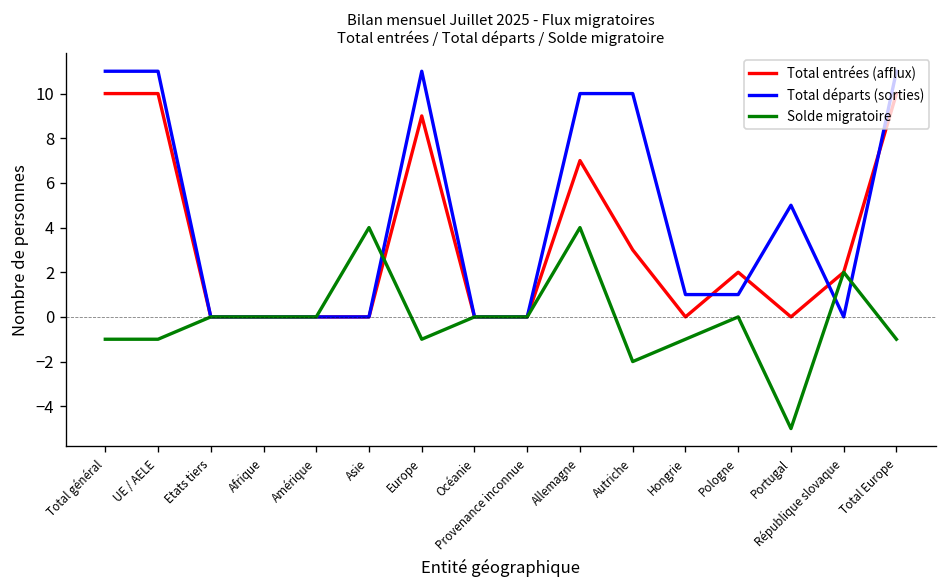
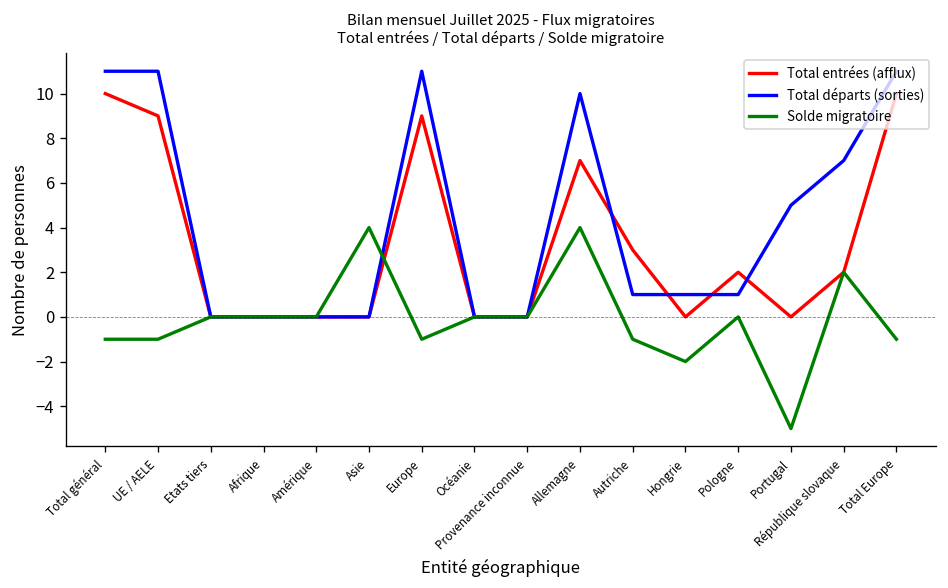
  {
    "Total entrées (afflux)": {
      "Total général": 10,
-     "UE / AELE": 10,
+     "UE / AELE": 9,
      "Europe": 9,
      "Allemagne": 7,
      "Autriche": 3,
      "Hongrie": 0,
      "Pologne": 2,
      "Portugal": 0
    },
    "Total départs (sorties)": {
      "Total général": 11,
      "UE / AELE": 11,
      "Europe": 11,
      "Allemagne": 10,
-     "Autriche": 10,
+     "Autriche": 1,
      "Hongrie": 1,
      "Pologne": 1,
      "Portugal": 5,
-     "République slovaque": 0
+     "République slovaque": 7
    },
    "Solde migratoire": {
      "Total général": -1,
      "UE / AELE": -1,
      "Asie": 4,
      "Europe": -1,
      "Allemagne": 4,
-     "Autriche": -2,
-     "Hongrie": -1,
+     "Autriche": -1,
+     "Hongrie": -2,
      "Pologne": 0,
      "Portugal": -5,
      "Total Europe": -1
    }
  }
